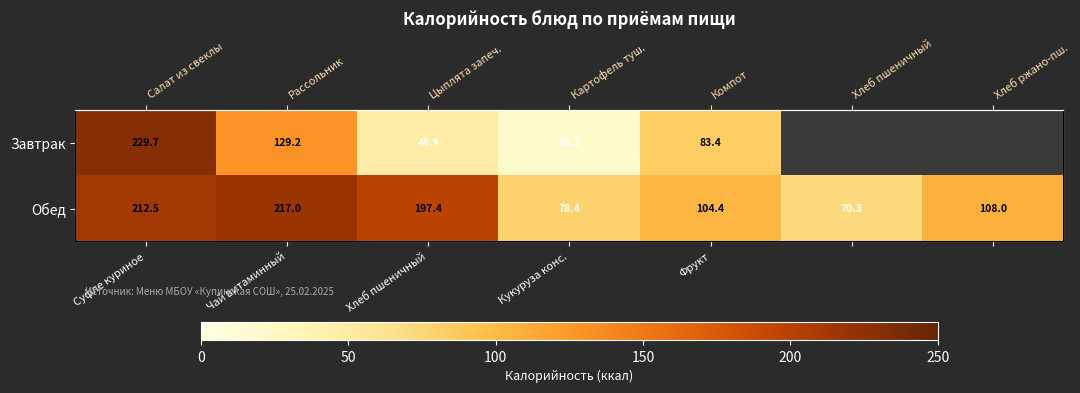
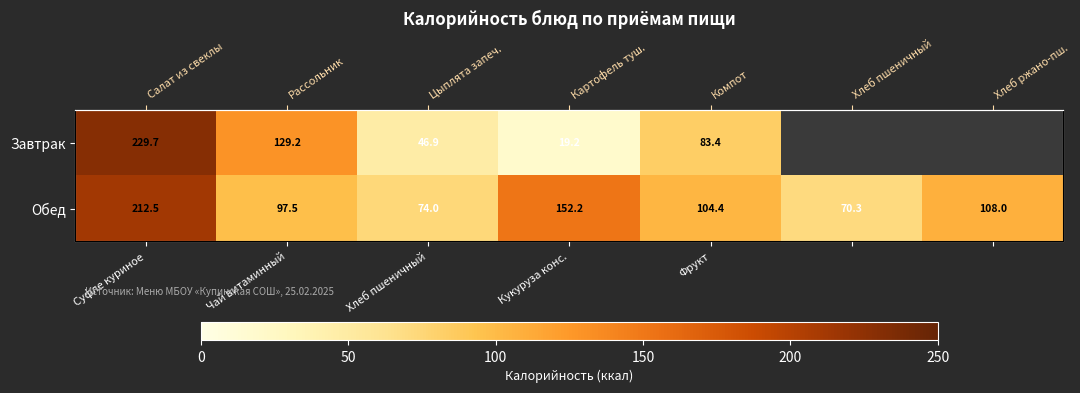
  {
    "Завтрак": {
      "Суфле куриное": 229.7,
      "Чай витаминный": 129.2,
      "Хлеб пшеничный": 46.9,
      "Кукуруза конс.": 19.2,
      "Фрукт": 83.4
    },
    "Обед": {
      "Суфле куриное": 212.5,
-     "Чай витаминный": 217.0,
-     "Хлеб пшеничный": 197.4,
-     "Кукуруза конс.": 78.4,
+     "Чай витаминный": 97.5,
+     "Хлеб пшеничный": 74.0,
+     "Кукуруза конс.": 152.2,
      "Фрукт": 104.4
    }
  }
